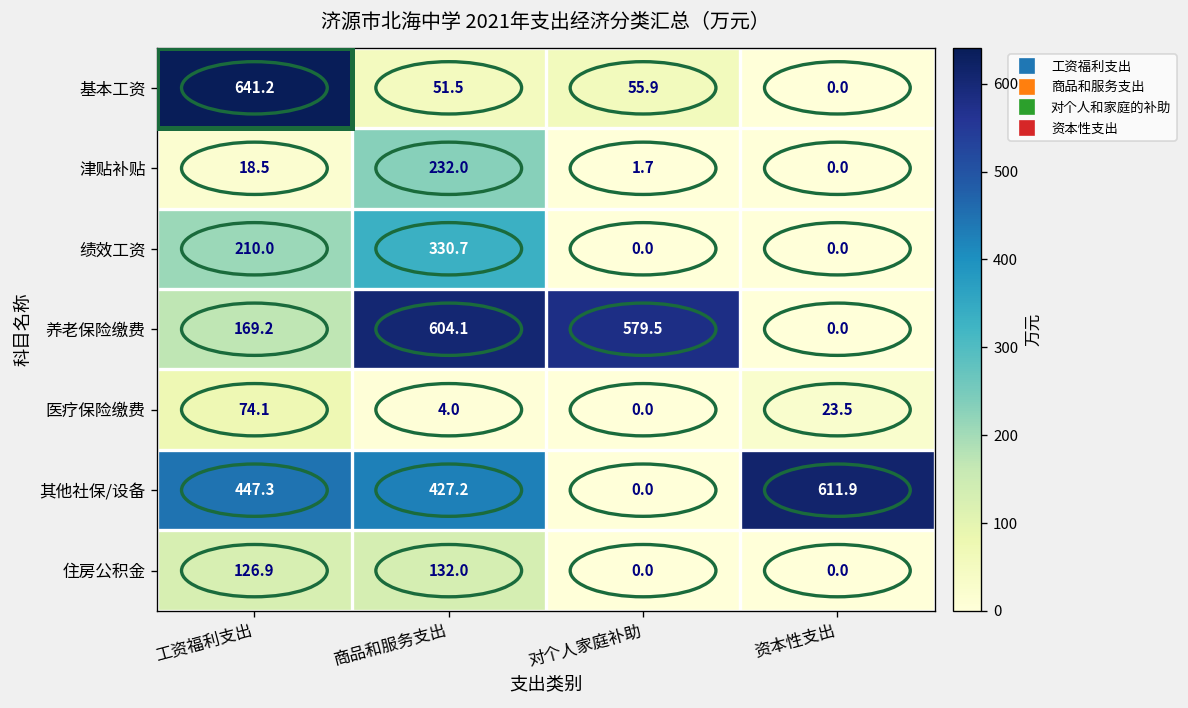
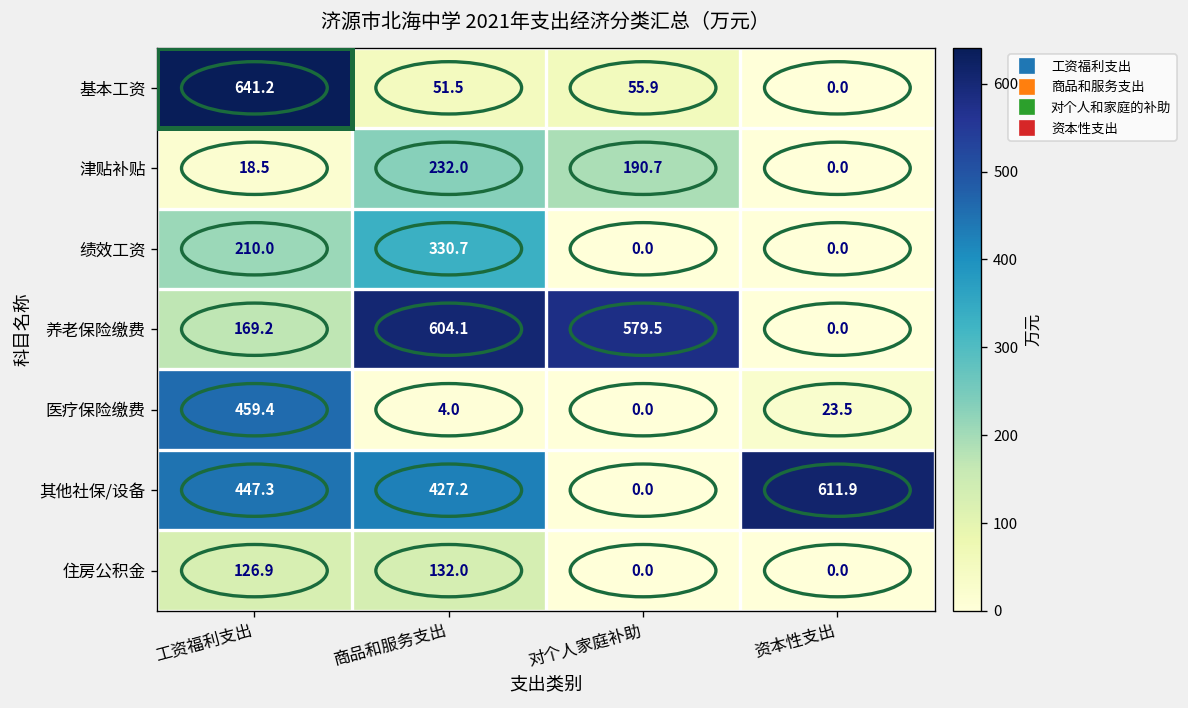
  {
    "基本工资": {
      "工资福利支出": 641.2,
      "商品和服务支出": 51.5,
      "对个人家庭补助": 55.9,
      "资本性支出": 0.0
    },
    "津贴补贴": {
      "工资福利支出": 18.5,
      "商品和服务支出": 232.0,
-     "对个人家庭补助": 1.7,
+     "对个人家庭补助": 190.7,
      "资本性支出": 0.0
    },
    "绩效工资": {
      "工资福利支出": 210.0,
      "商品和服务支出": 330.7,
      "对个人家庭补助": 0.0,
      "资本性支出": 0.0
    },
    "养老保险缴费": {
      "工资福利支出": 169.2,
      "商品和服务支出": 604.1,
      "对个人家庭补助": 579.5,
      "资本性支出": 0.0
    },
    "医疗保险缴费": {
-     "工资福利支出": 74.1,
+     "工资福利支出": 459.4,
      "商品和服务支出": 4.0,
      "对个人家庭补助": 0.0,
      "资本性支出": 23.5
    },
    "其他社保/设备": {
      "工资福利支出": 447.3,
      "商品和服务支出": 427.2,
      "对个人家庭补助": 0.0,
      "资本性支出": 611.9
    },
    "住房公积金": {
      "工资福利支出": 126.9,
      "商品和服务支出": 132.0,
      "对个人家庭补助": 0.0,
      "资本性支出": 0.0
    }
  }
